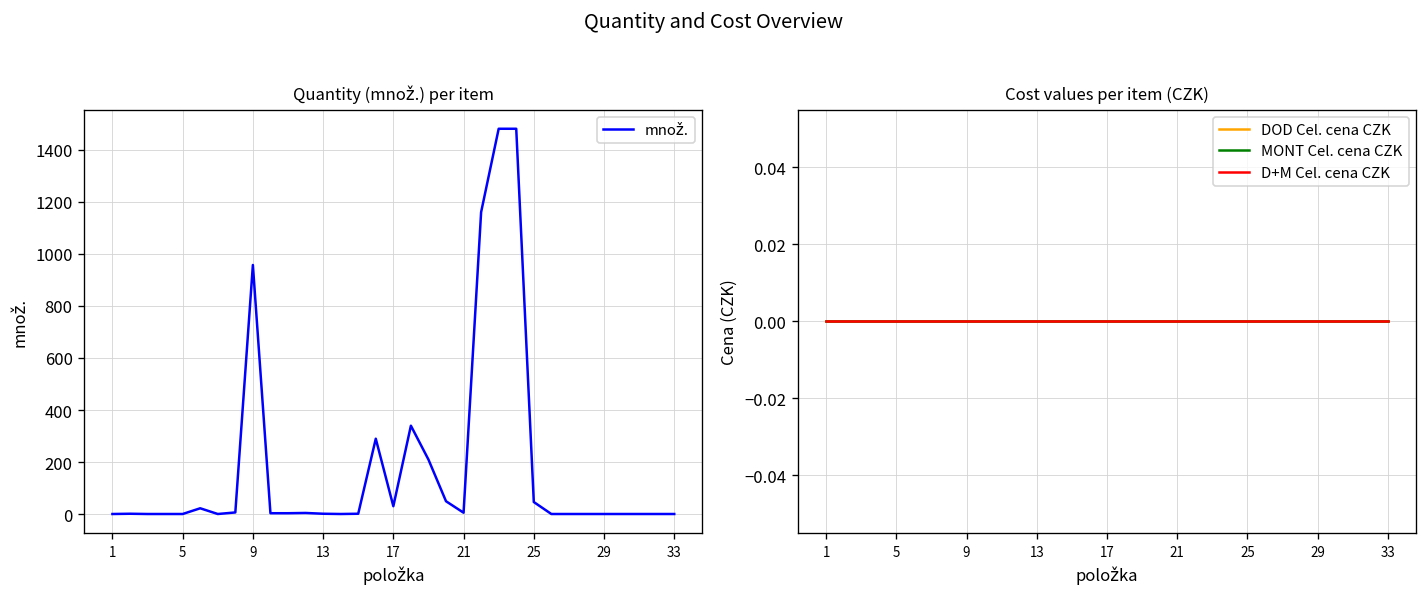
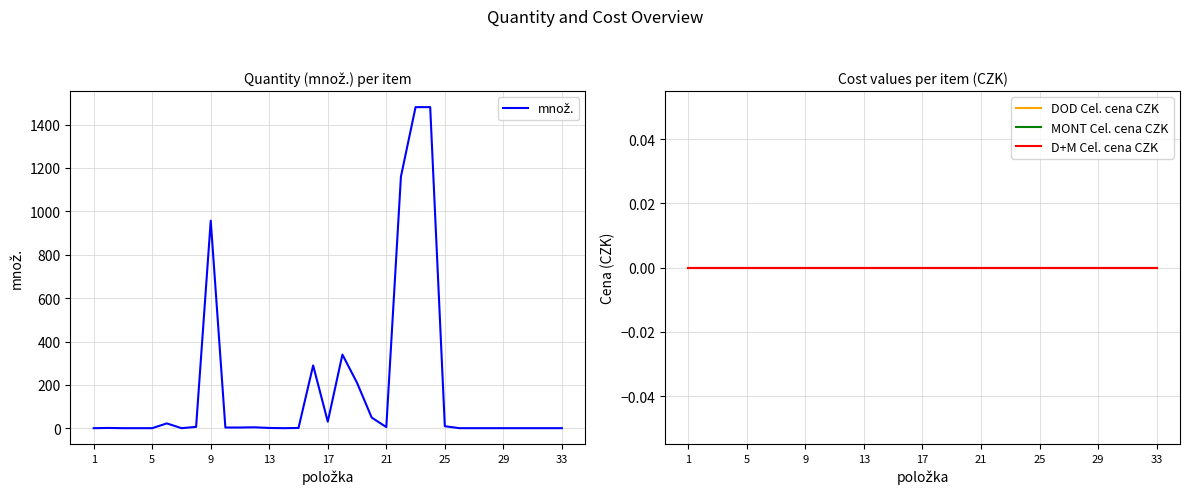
  {
    "Quantity (množ.) per item": {
      "1": 0,
      "5": 0,
      "9": 960,
      "13": 0,
      "17": 30,
      "21": 10,
-     "25": 50,
+     "25": 10,
      "29": 0,
      "33": 0
    },
    "Cost values per item (CZK)": {
      "1": 0.000,
      "5": 0.000,
      "9": 0.000,
      "13": 0.000,
      "17": 0.000,
      "21": 0.000,
      "25": 0.000,
      "29": 0.000,
      "33": 0.000
    }
  }
